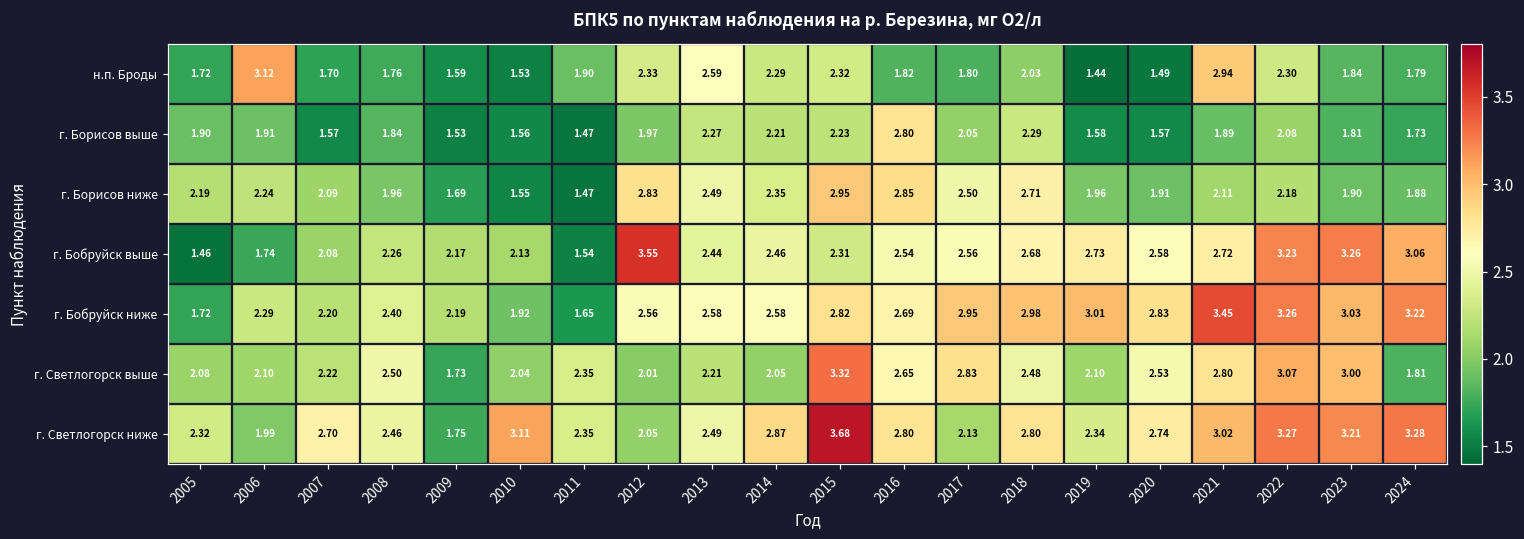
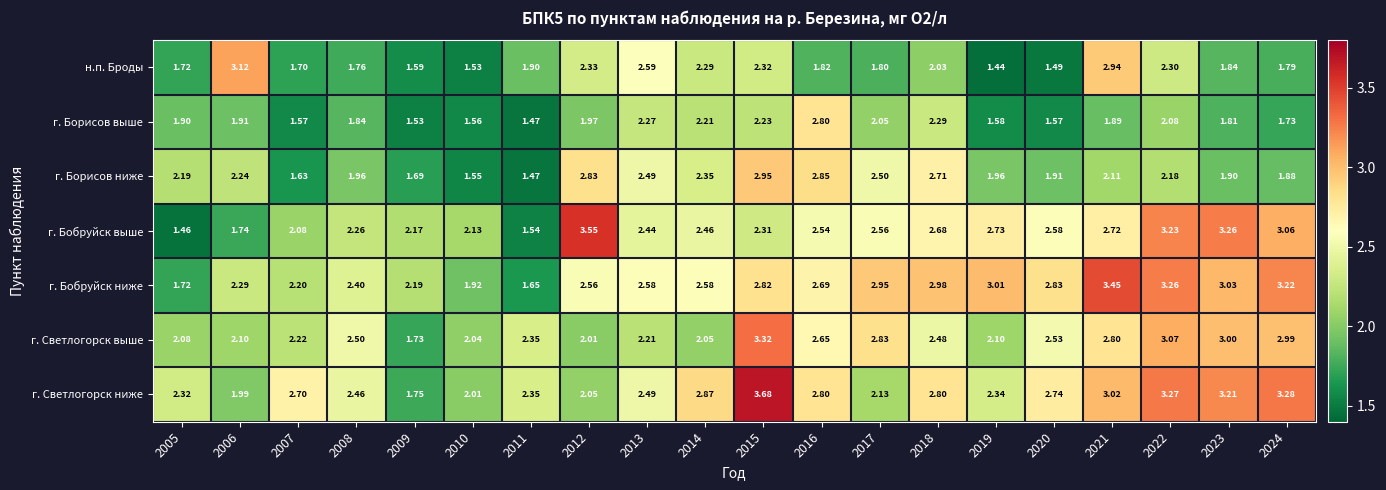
  {
    "н.п. Броды": {
      "2005": 1.72,
      "2006": 3.12,
      "2007": 1.70,
      "2008": 1.76,
      "2009": 1.59,
      "2010": 1.53,
      "2011": 1.90,
      "2012": 2.33,
      "2013": 2.59,
      "2014": 2.29,
      "2015": 2.32,
      "2016": 1.82,
      "2017": 1.80,
      "2018": 2.03,
      "2019": 1.44,
      "2020": 1.49,
      "2021": 2.94,
      "2022": 2.30,
      "2023": 1.84,
      "2024": 1.79
    },
    "г. Борисов выше": {
      "2005": 1.90,
      "2006": 1.91,
      "2007": 1.57,
      "2008": 1.84,
      "2009": 1.53,
      "2010": 1.56,
      "2011": 1.47,
      "2012": 1.97,
      "2013": 2.27,
      "2014": 2.21,
      "2015": 2.23,
      "2016": 2.80,
      "2017": 2.05,
      "2018": 2.29,
      "2019": 1.58,
      "2020": 1.57,
      "2021": 1.89,
      "2022": 2.08,
      "2023": 1.81,
      "2024": 1.73
    },
    "г. Борисов ниже": {
      "2005": 2.19,
      "2006": 2.24,
-     "2007": 2.09,
+     "2007": 1.63,
      "2008": 1.96,
      "2009": 1.69,
      "2010": 1.55,
      "2011": 1.47,
      "2012": 2.83,
      "2013": 2.49,
      "2014": 2.35,
      "2015": 2.95,
      "2016": 2.85,
      "2017": 2.50,
      "2018": 2.71,
      "2019": 1.96,
      "2020": 1.91,
      "2021": 2.11,
      "2022": 2.18,
      "2023": 1.90,
      "2024": 1.88
    },
    "г. Бобруйск выше": {
      "2005": 1.46,
      "2006": 1.74,
      "2007": 2.08,
      "2008": 2.26,
      "2009": 2.17,
      "2010": 2.13,
      "2011": 1.54,
      "2012": 3.55,
      "2013": 2.44,
      "2014": 2.46,
      "2015": 2.31,
      "2016": 2.54,
      "2017": 2.56,
      "2018": 2.68,
      "2019": 2.73,
      "2020": 2.58,
      "2021": 2.72,
      "2022": 3.23,
      "2023": 3.26,
      "2024": 3.06
    },
    "г. Бобруйск ниже": {
      "2005": 1.72,
      "2006": 2.29,
      "2007": 2.20,
      "2008": 2.40,
      "2009": 2.19,
      "2010": 1.92,
      "2011": 1.65,
      "2012": 2.56,
      "2013": 2.58,
      "2014": 2.58,
      "2015": 2.82,
      "2016": 2.69,
      "2017": 2.95,
      "2018": 2.98,
      "2019": 3.01,
      "2020": 2.83,
      "2021": 3.45,
      "2022": 3.26,
      "2023": 3.03,
      "2024": 3.22
    },
    "г. Светлогорск выше": {
      "2005": 2.08,
      "2006": 2.10,
      "2007": 2.22,
      "2008": 2.50,
      "2009": 1.73,
      "2010": 2.04,
      "2011": 2.35,
      "2012": 2.01,
      "2013": 2.21,
      "2014": 2.05,
      "2015": 3.32,
      "2016": 2.65,
      "2017": 2.83,
      "2018": 2.48,
      "2019": 2.10,
      "2020": 2.53,
      "2021": 2.80,
      "2022": 3.07,
      "2023": 3.00,
-     "2024": 1.81
+     "2024": 2.99
    },
    "г. Светлогорск ниже": {
      "2005": 2.32,
      "2006": 1.99,
      "2007": 2.70,
      "2008": 2.46,
      "2009": 1.75,
-     "2010": 3.11,
+     "2010": 2.01,
      "2011": 2.35,
      "2012": 2.05,
      "2013": 2.49,
      "2014": 2.87,
      "2015": 3.68,
      "2016": 2.80,
      "2017": 2.13,
      "2018": 2.80,
      "2019": 2.34,
      "2020": 2.74,
      "2021": 3.02,
      "2022": 3.27,
      "2023": 3.21,
      "2024": 3.28
    }
  }
